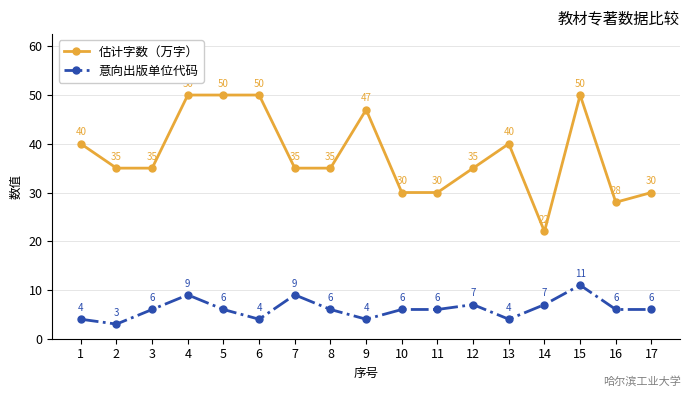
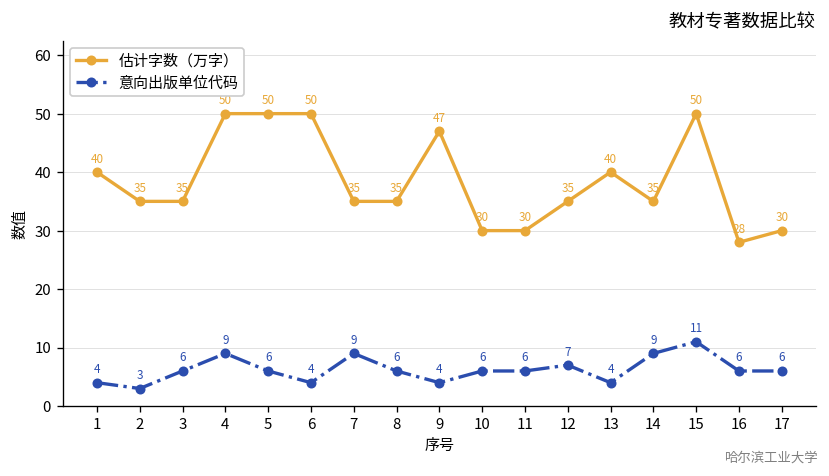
  {
    "估计字数（万字）": {
      "1": 40,
      "2": 35,
      "3": 35,
      "5": 50,
      "6": 50,
      "7": 35,
      "8": 35,
      "9": 47,
      "10": 30,
      "11": 30,
      "12": 35,
      "13": 40,
-     "14": 22,
+     "14": 35,
      "15": 50,
      "16": 28,
      "17": 30
    },
    "意向出版单位代码": {
      "1": 4,
      "2": 3,
      "3": 6,
      "4": 9,
      "5": 6,
      "6": 4,
      "7": 9,
      "8": 6,
      "9": 4,
      "10": 6,
      "11": 6,
      "12": 7,
      "13": 4,
-     "14": 7,
+     "14": 9,
      "15": 11,
      "16": 6,
      "17": 6
    }
  }
